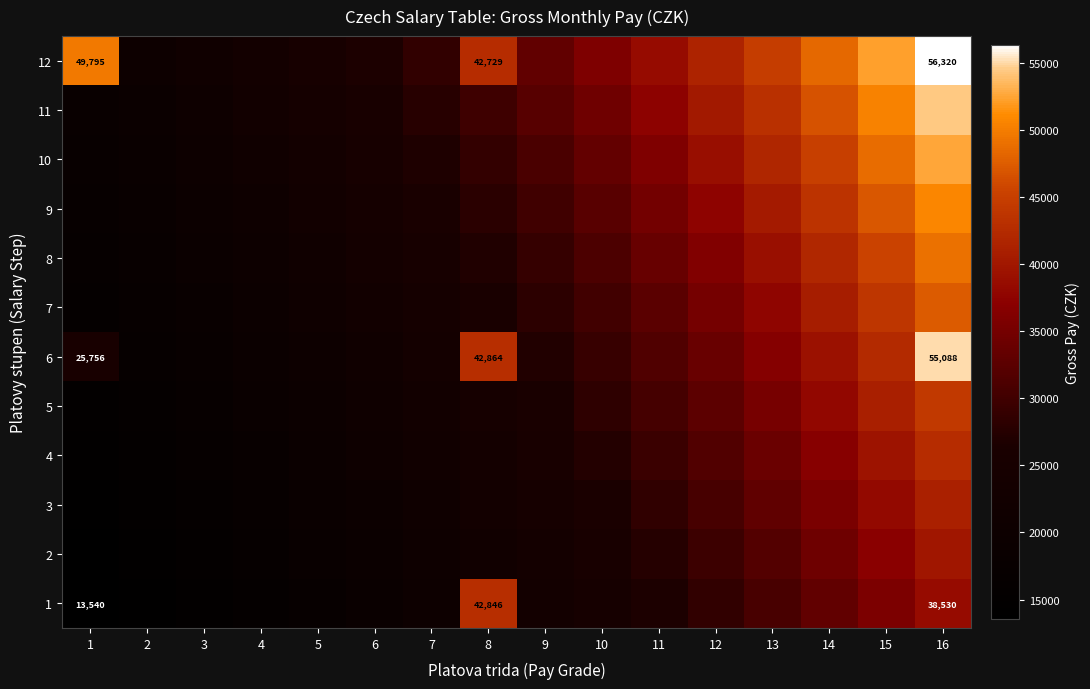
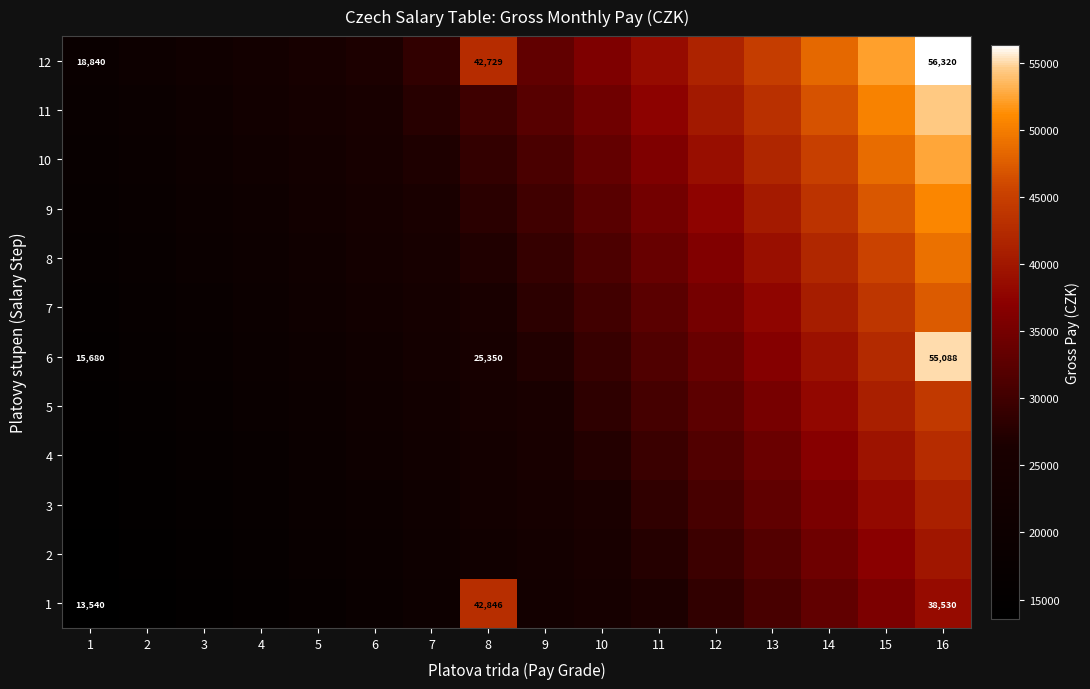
  {
    "12": {
-     "1": "49,795",
+     "1": "18,840",
      "8": "42,729",
      "16": "56,320"
    },
    "6": {
-     "1": "25,756",
-     "8": "42,864",
+     "1": "15,680",
+     "8": "25,350",
      "16": "55,088"
    },
    "1": {
      "1": "13,540",
      "8": "42,846",
      "16": "38,530"
    }
  }
